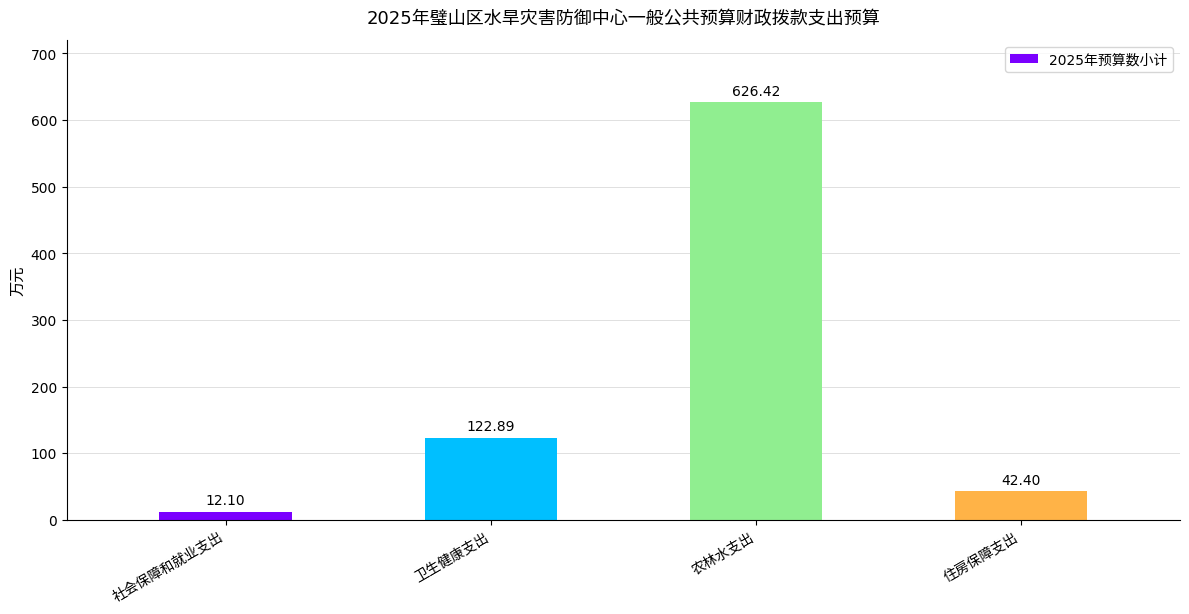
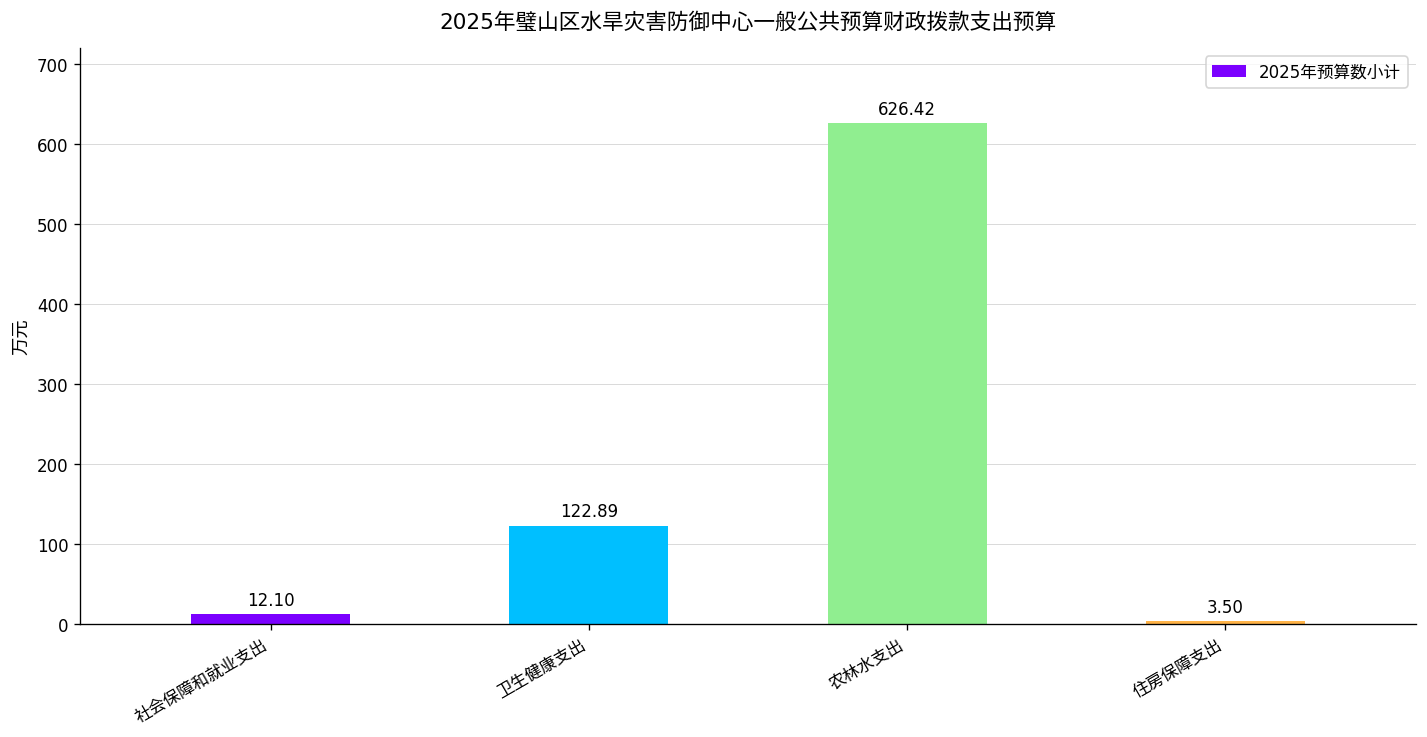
  {
    "社会保障和就业支出": 12.10,
    "卫生健康支出": 122.89,
    "农林水支出": 626.42,
-   "住房保障支出": 42.40
+   "住房保障支出": 3.50
  }
